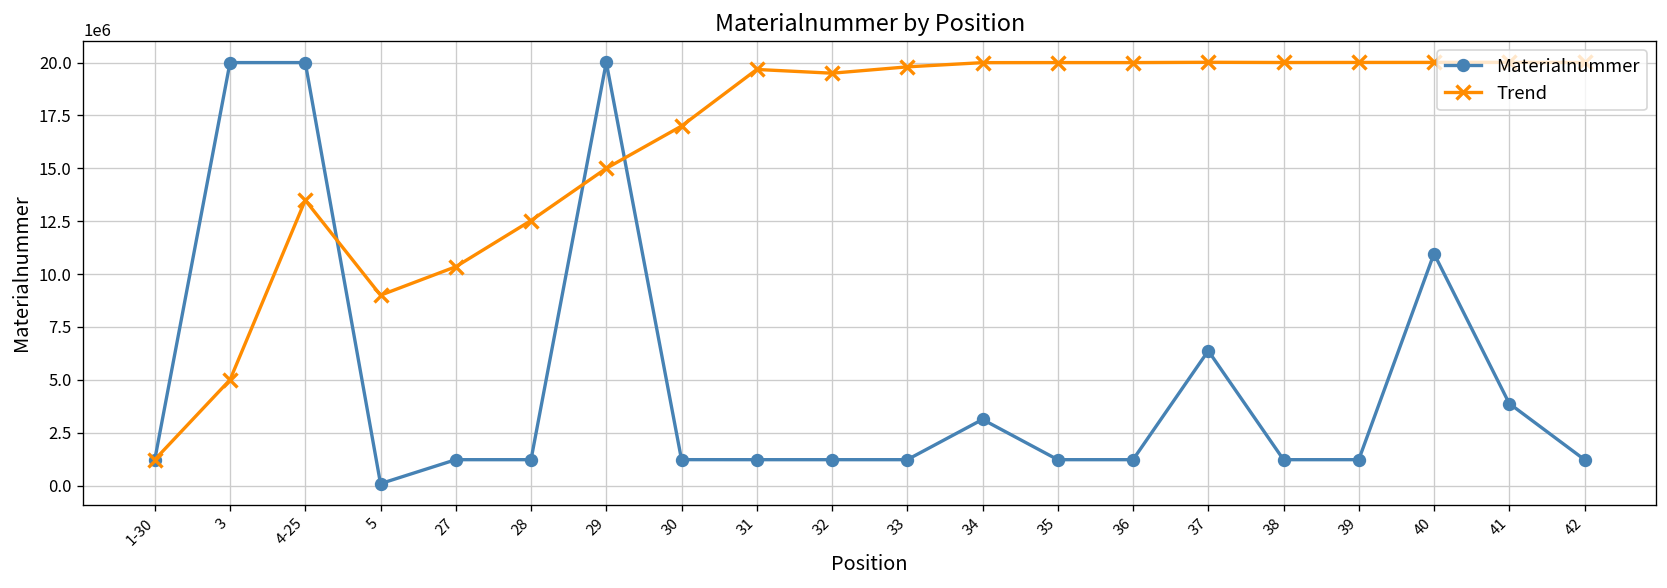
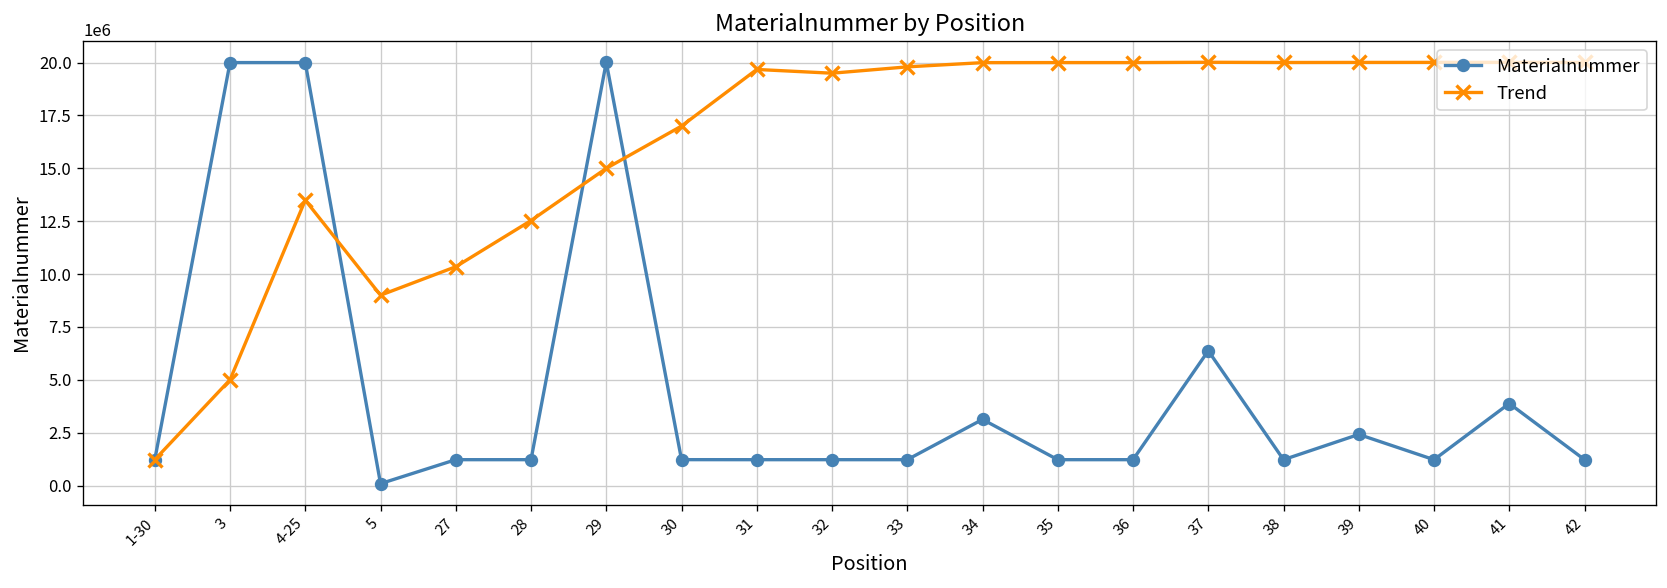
  {
    "Materialnummer": {
      "3": 20000000,
      "4-25": 20000000,
      "5": 100000,
      "27": 1200000,
      "28": 1200000,
      "29": 20000000,
      "30": 1200000,
      "31": 1200000,
      "32": 1200000,
      "33": 1200000,
      "34": 3100000,
      "35": 1200000,
      "36": 1200000,
      "37": 6400000,
      "38": 1200000,
-     "39": 1200000,
-     "40": 11000000,
+     "39": 2400000,
+     "40": 1200000,
      "41": 3900000,
      "42": 1200000
    },
    "Trend": {
      "3": 5000000,
      "4-25": 13500000,
      "5": 9000000,
      "27": 10300000,
      "28": 12500000,
      "29": 15000000,
      "30": 17000000,
      "31": 19700000,
      "32": 19500000,
      "33": 19800000,
      "34": 20000000,
      "35": 20000000,
      "36": 20000000,
      "37": 20000000,
      "38": 20000000,
      "39": 20000000,
      "40": 20000000
    }
  }
